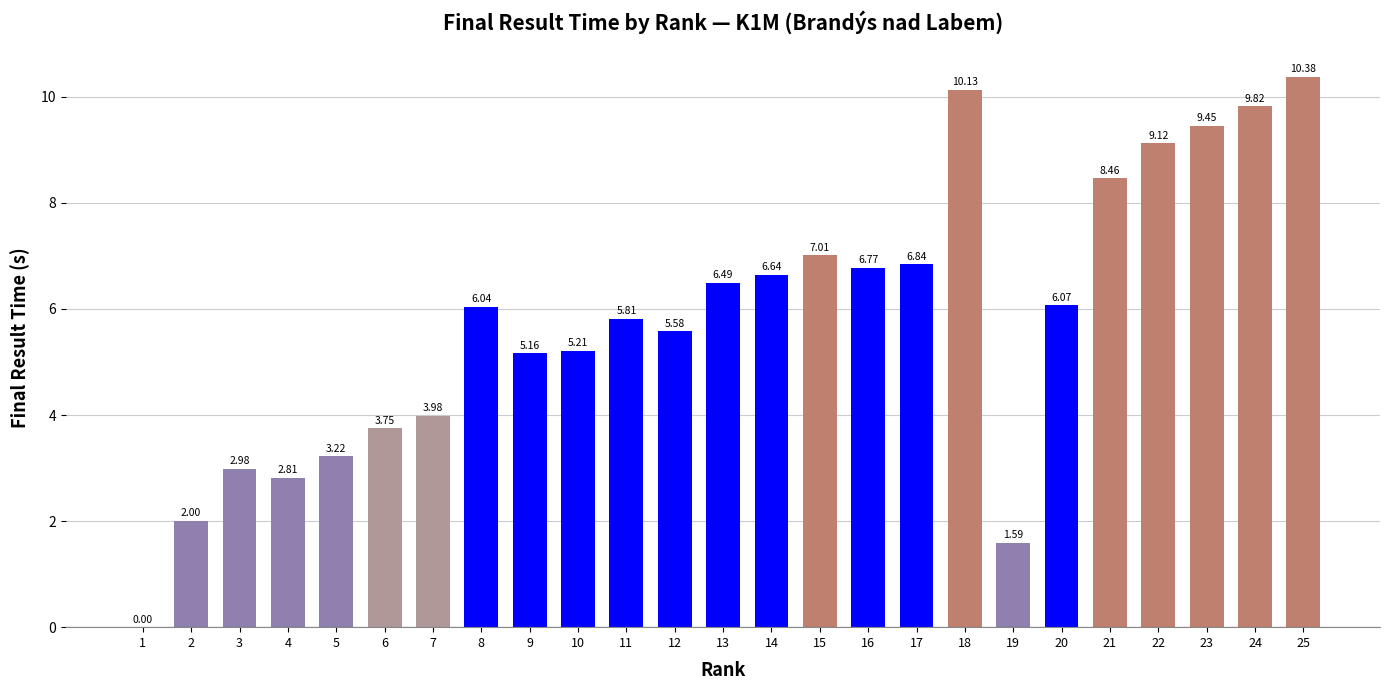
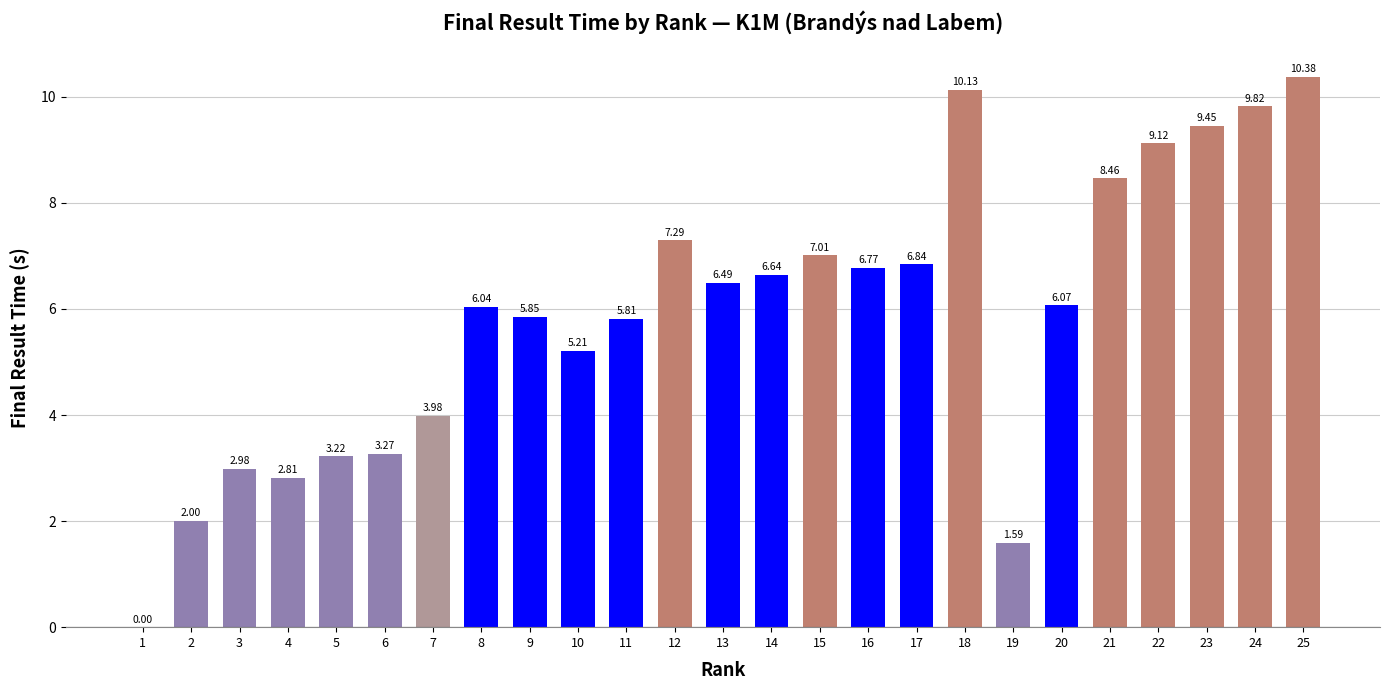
  {
    "1": 0.00,
    "2": 2.00,
    "3": 2.98,
    "4": 2.81,
    "5": 3.22,
-   "6": 3.75,
+   "6": 3.27,
    "7": 3.98,
    "8": 6.04,
-   "9": 5.16,
+   "9": 5.85,
    "10": 5.21,
    "11": 5.81,
-   "12": 5.58,
+   "12": 7.29,
    "13": 6.49,
    "14": 6.64,
    "15": 7.01,
    "16": 6.77,
    "17": 6.84,
    "18": 10.13,
    "19": 1.59,
    "20": 6.07,
    "21": 8.46,
    "22": 9.12,
    "23": 9.45,
    "24": 9.82,
    "25": 10.38
  }
